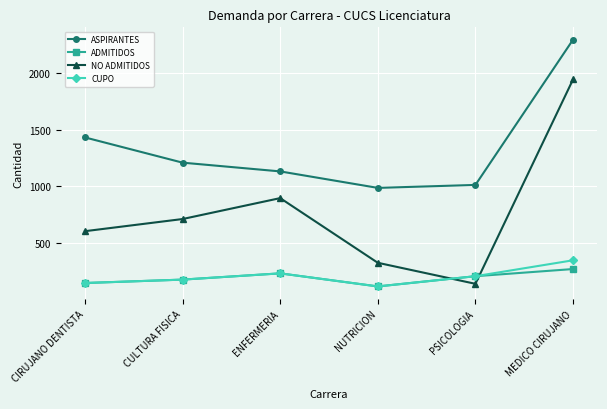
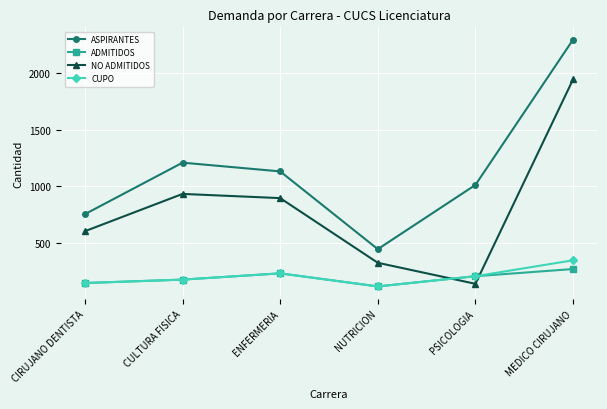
  {
    "ASPIRANTES": {
-     "CIRUJANO DENTISTA": 1430,
+     "CIRUJANO DENTISTA": 760,
      "CULTURA FISICA": 1210,
      "ENFERMERIA": 1130,
-     "NUTRICION": 990,
+     "NUTRICION": 450,
      "PSICOLOGIA": 1010,
      "MEDICO CIRUJANO": 2290
    },
    "NO ADMITIDOS": {
      "CIRUJANO DENTISTA": 610,
-     "CULTURA FISICA": 710,
+     "CULTURA FISICA": 930,
      "ENFERMERIA": 900,
      "NUTRICION": 330,
      "PSICOLOGIA": 140,
      "MEDICO CIRUJANO": 1940
    }
  }
